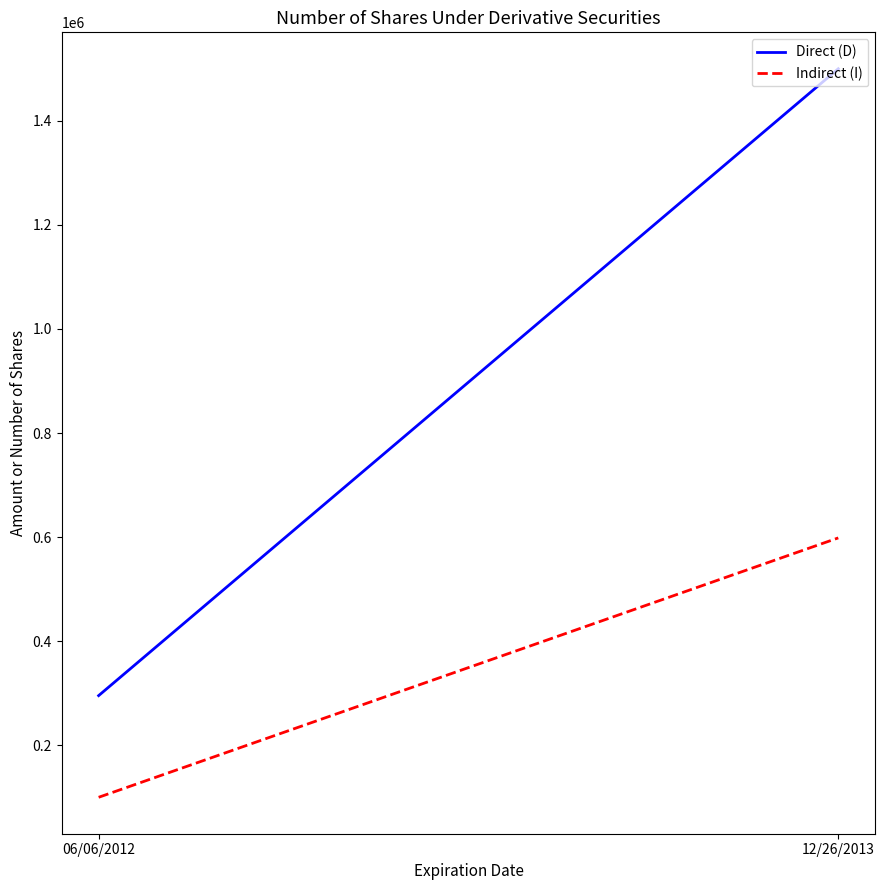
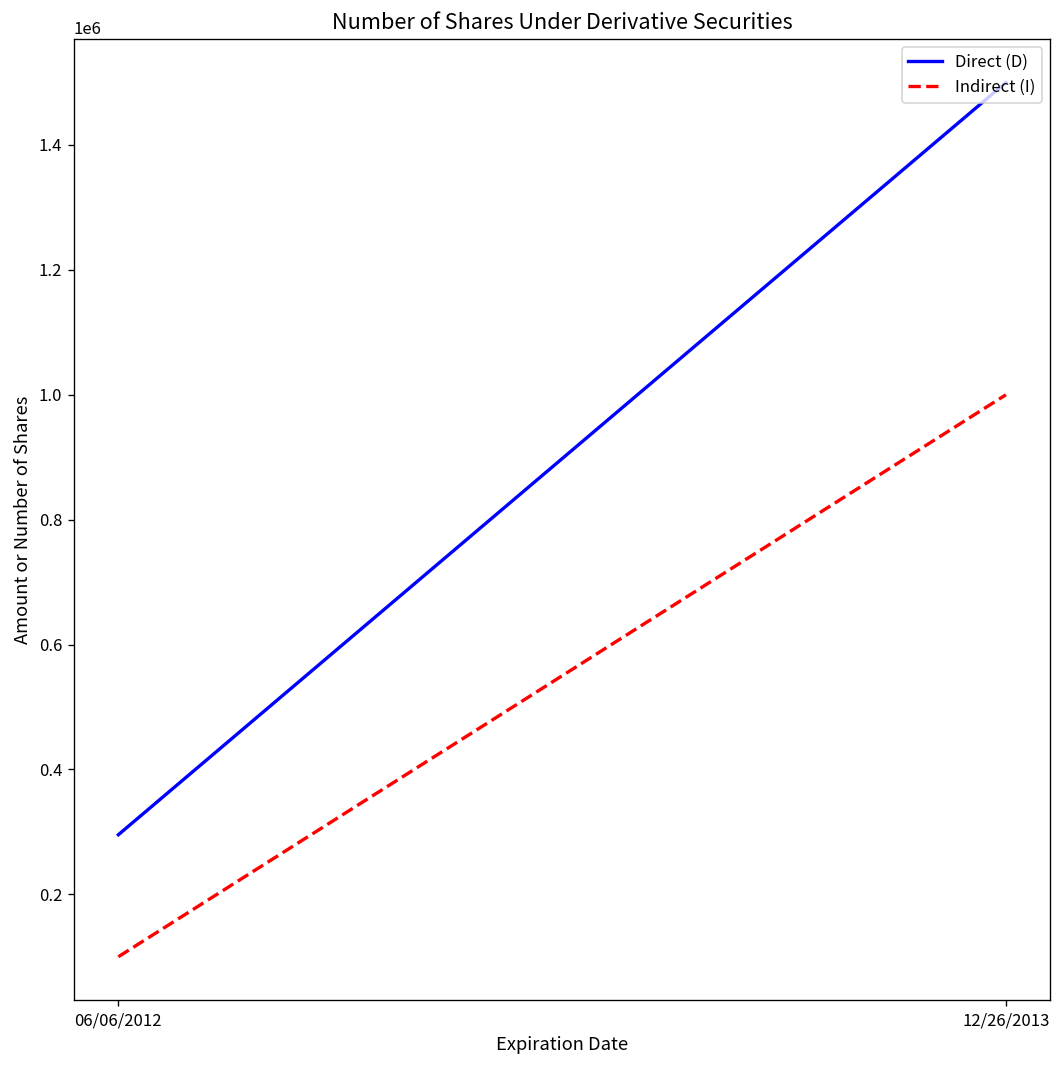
  {
    "Direct (D)": {
      "06/06/2012": 300000
    },
    "Indirect (I)": {
      "06/06/2012": 100000,
-     "12/26/2013": 600000
+     "12/26/2013": 1000000
    }
  }
